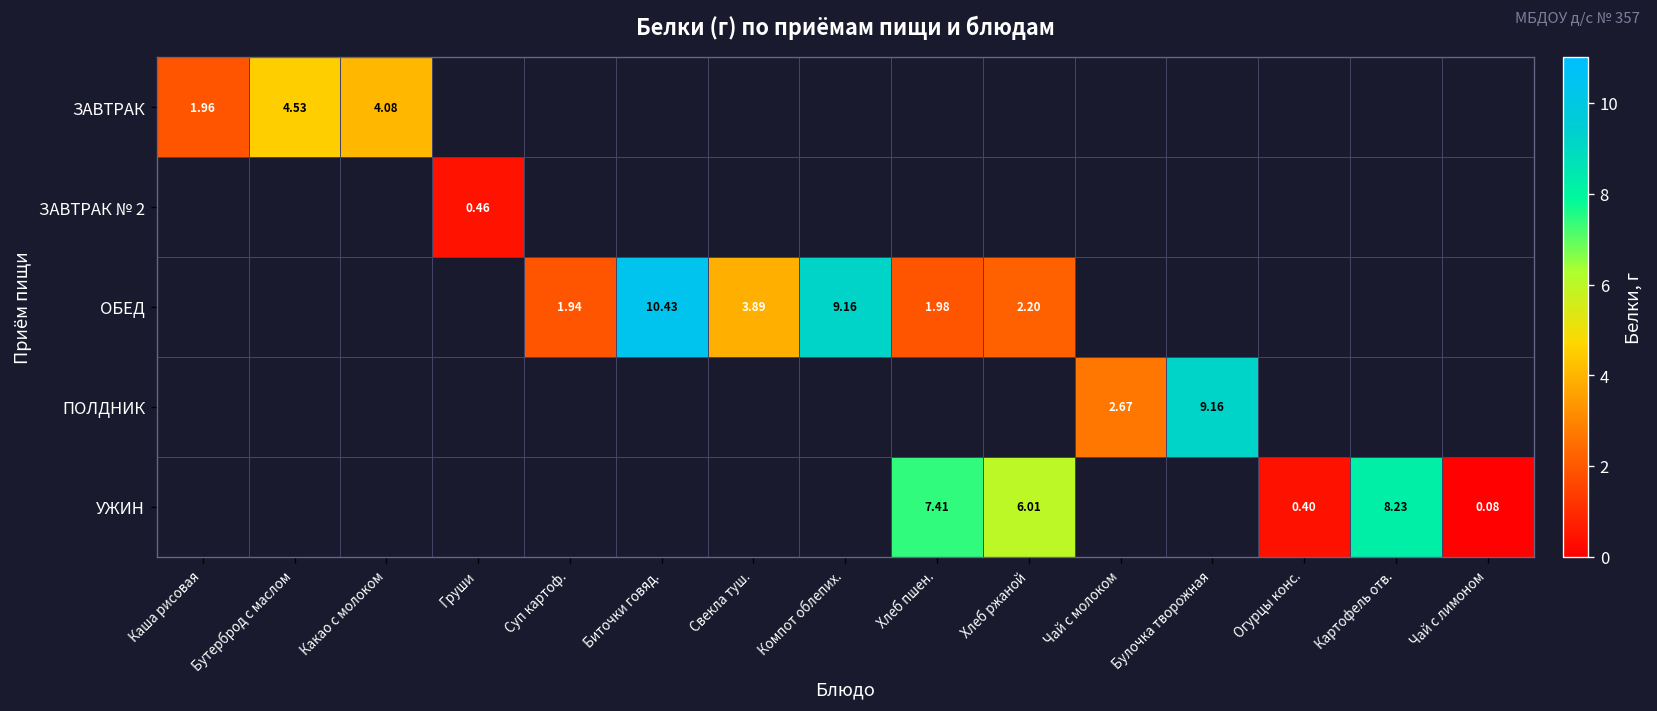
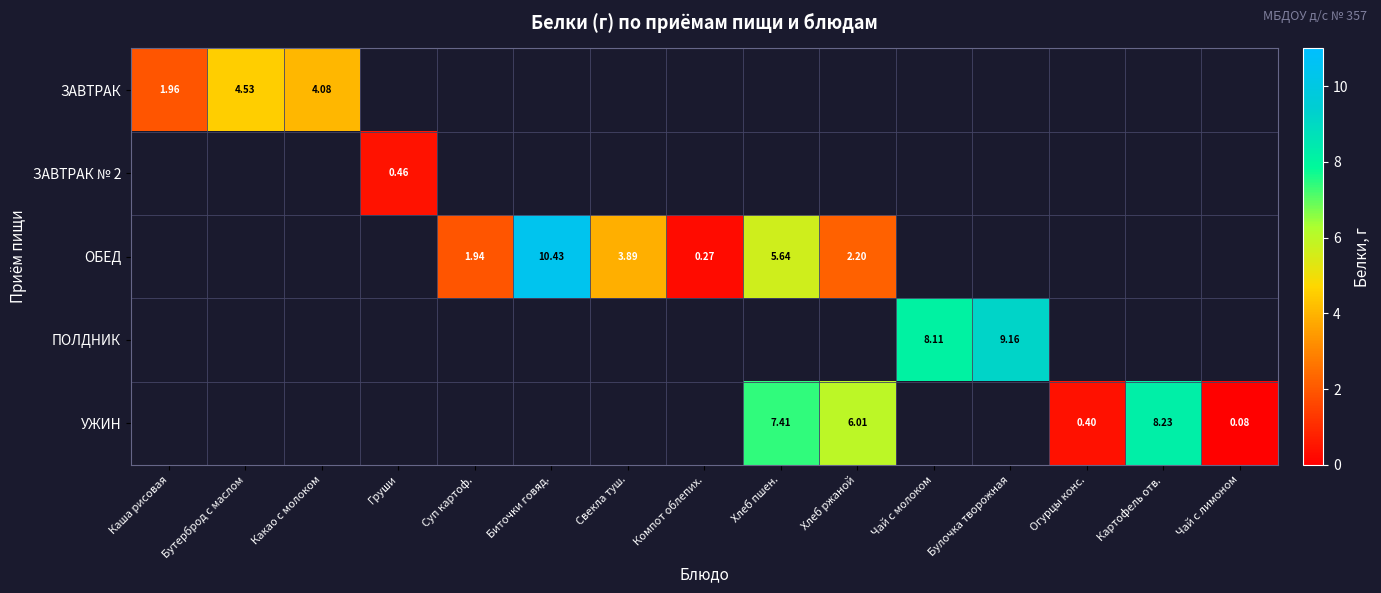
  {
    "ЗАВТРАК": {
      "Каша рисовая": 1.96,
      "Бутерброд с маслом": 4.53,
      "Какао с молоком": 4.08
    },
    "ЗАВТРАК № 2": {
      "Груши": 0.46
    },
    "ОБЕД": {
      "Суп картоф.": 1.94,
      "Биточки говяд.": 10.43,
      "Свекла туш.": 3.89,
-     "Компот облепих.": 9.16,
-     "Хлеб пшен.": 1.98,
+     "Компот облепих.": 0.27,
+     "Хлеб пшен.": 5.64,
      "Хлеб ржаной": 2.20
    },
    "ПОЛДНИК": {
-     "Чай с молоком": 2.67,
+     "Чай с молоком": 8.11,
      "Булочка творожная": 9.16
    },
    "УЖИН": {
      "Хлеб пшен.": 7.41,
      "Хлеб ржаной": 6.01,
      "Огурцы конс.": 0.40,
      "Картофель отв.": 8.23,
      "Чай с лимоном": 0.08
    }
  }
